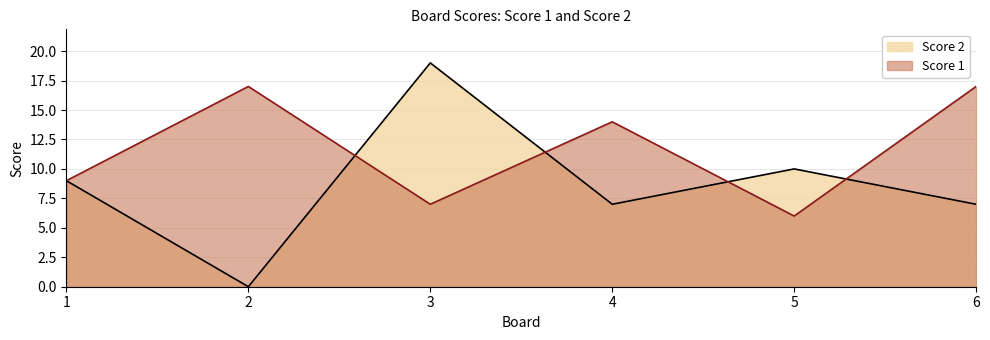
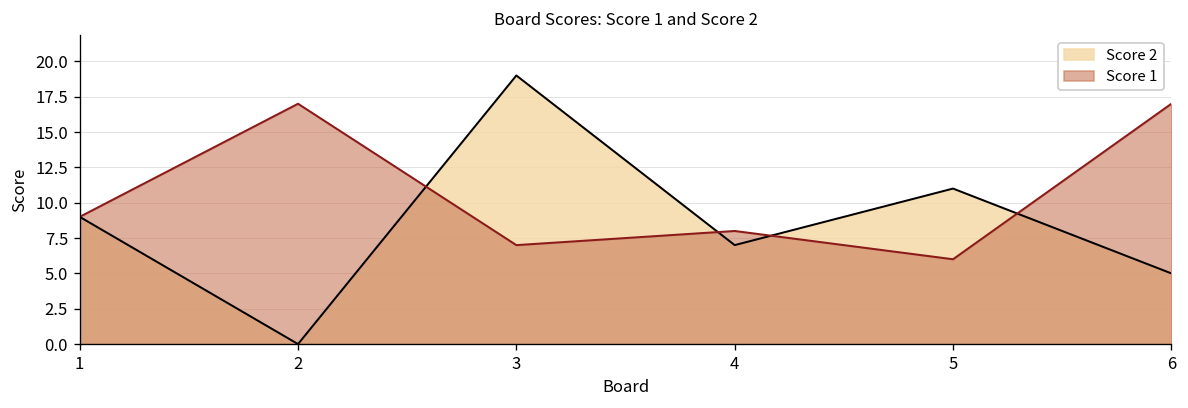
  {
    "Score 2": {
      "2": 0,
      "3": 19,
      "4": 7,
-     "5": 10,
-     "6": 7
+     "5": 11,
+     "6": 5
    },
    "Score 1": {
      "2": 17,
      "3": 7,
-     "4": 14,
+     "4": 8,
      "5": 6,
      "6": 17
    }
  }
